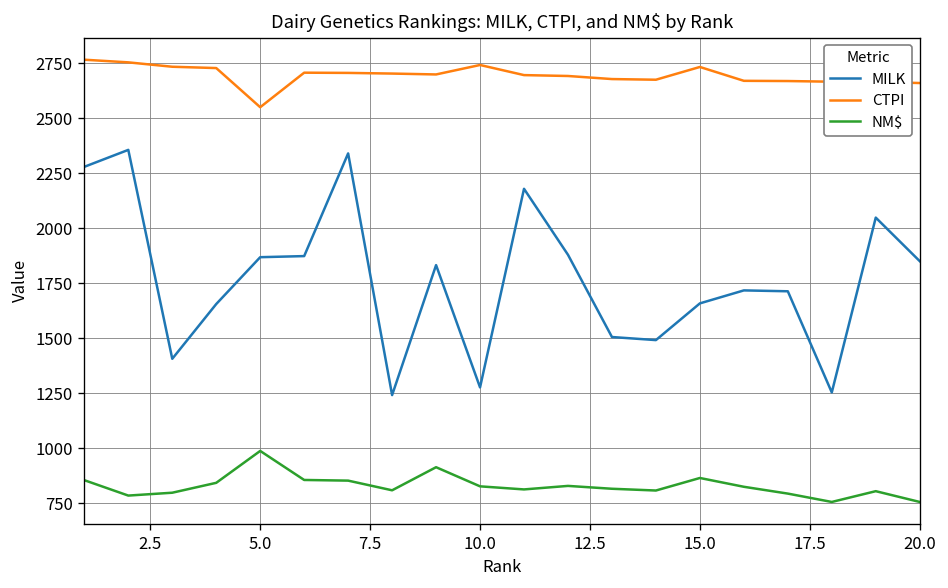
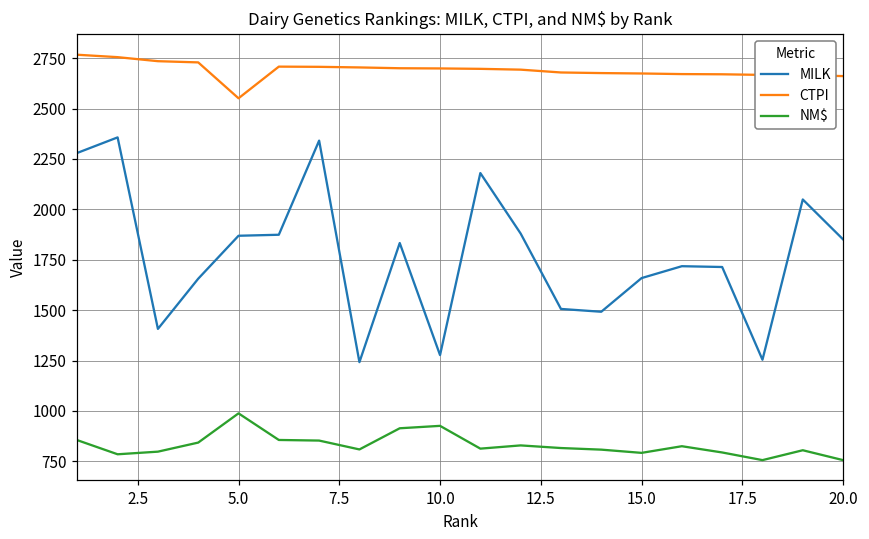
  {
    "MILK": {
      "5.0": 1870,
      "10.0": 1280,
      "15.0": 1660,
      "20.0": 1850
    },
    "CTPI": {
      "5.0": 2550,
-     "10.0": 2740,
-     "15.0": 2730,
+     "10.0": 2700,
+     "15.0": 2670,
      "20.0": 2660
    },
    "NM$": {
      "5.0": 990,
-     "10.0": 830,
-     "15.0": 870,
+     "10.0": 930,
+     "15.0": 790,
      "20.0": 760
    }
  }
